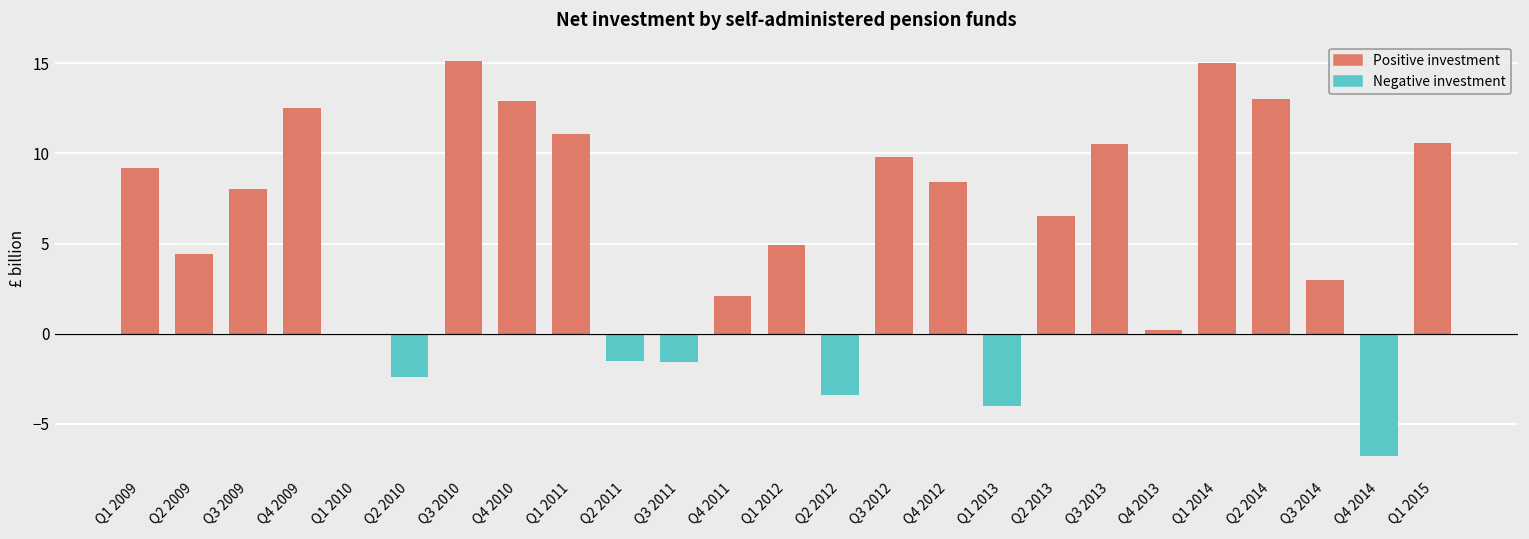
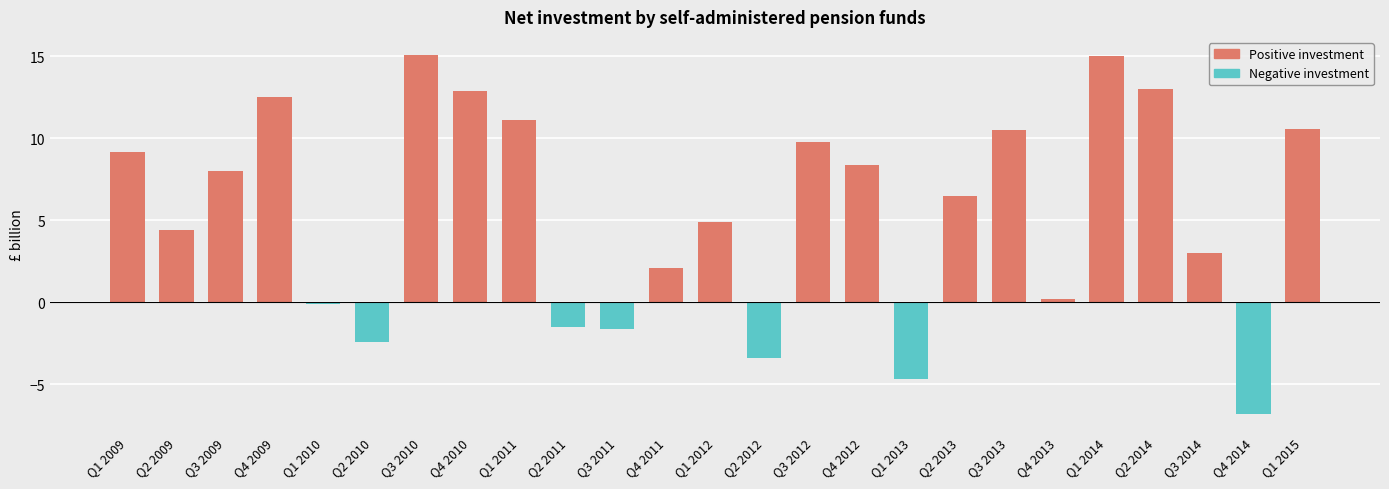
  {
    "Positive investment": {
      "Q1 2009": 9.2,
      "Q2 2009": 4.4,
      "Q3 2009": 8.0,
      "Q4 2009": 12.5,
      "Q3 2010": 15.1,
      "Q4 2010": 12.9,
      "Q1 2011": 11.1,
      "Q4 2011": 2.1,
      "Q1 2012": 4.9,
      "Q3 2012": 9.8,
      "Q4 2012": 8.4,
      "Q2 2013": 6.5,
      "Q3 2013": 10.5,
      "Q4 2013": 0.2,
      "Q1 2014": 15.0,
      "Q2 2014": 13.0,
      "Q3 2014": 3.0,
      "Q1 2015": 10.6
    },
    "Negative investment": {
      "Q2 2010": -2.4,
      "Q2 2011": -1.5,
      "Q3 2011": -1.6,
      "Q2 2012": -3.4,
-     "Q1 2013": -4.0,
+     "Q1 2013": -4.7,
      "Q4 2014": -6.8
    }
  }
